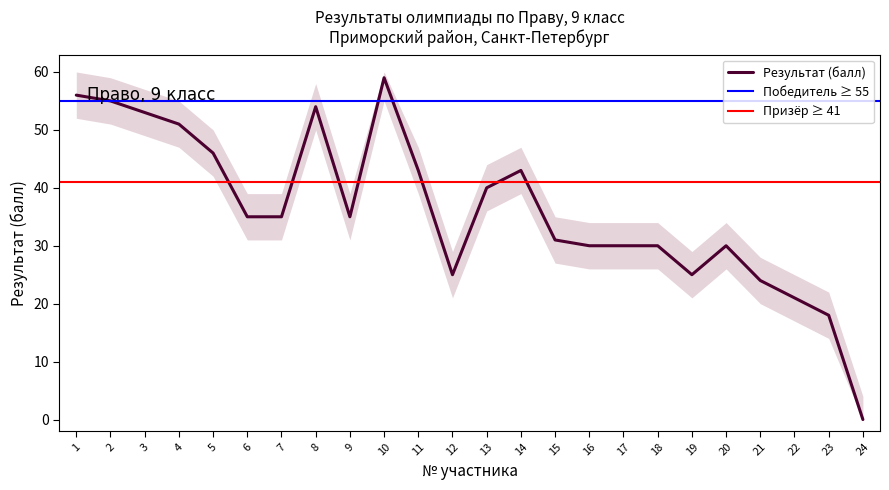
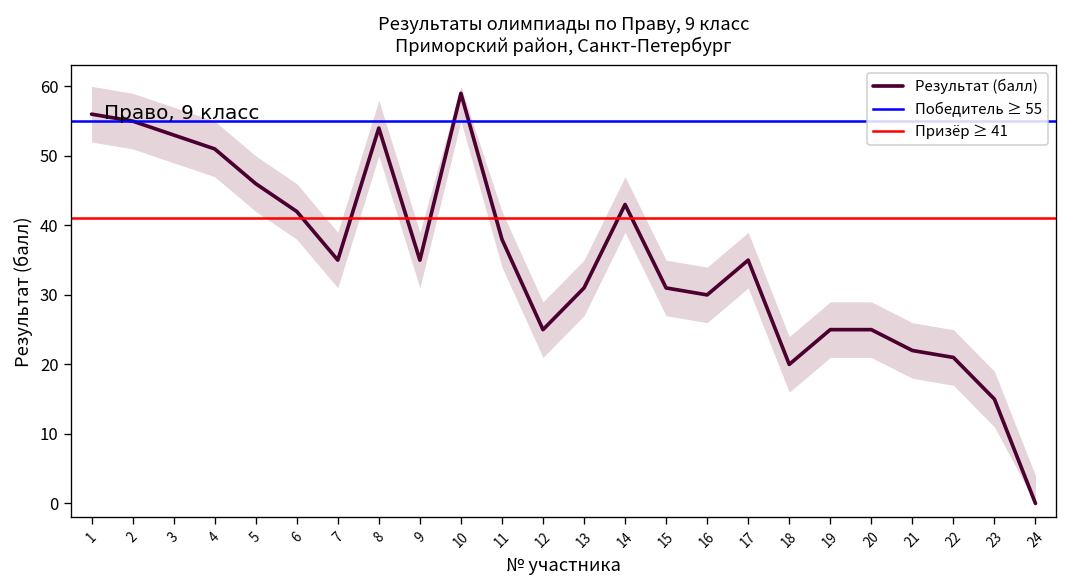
  {
    "Результат (балл)": {
      "1": 56,
      "3": 53,
      "4": 51,
      "5": 46,
-     "6": 35,
+     "6": 42,
      "7": 35,
      "8": 54,
      "9": 35,
      "10": 59,
-     "11": 43,
+     "11": 38,
      "12": 25,
-     "13": 40,
+     "13": 31,
      "14": 43,
      "15": 31,
      "16": 30,
-     "17": 30,
-     "18": 30,
+     "17": 35,
+     "18": 20,
      "19": 25,
-     "20": 30,
-     "21": 24,
+     "20": 25,
+     "21": 22,
      "22": 21,
-     "23": 18,
+     "23": 15,
      "24": 0
    }
  }
